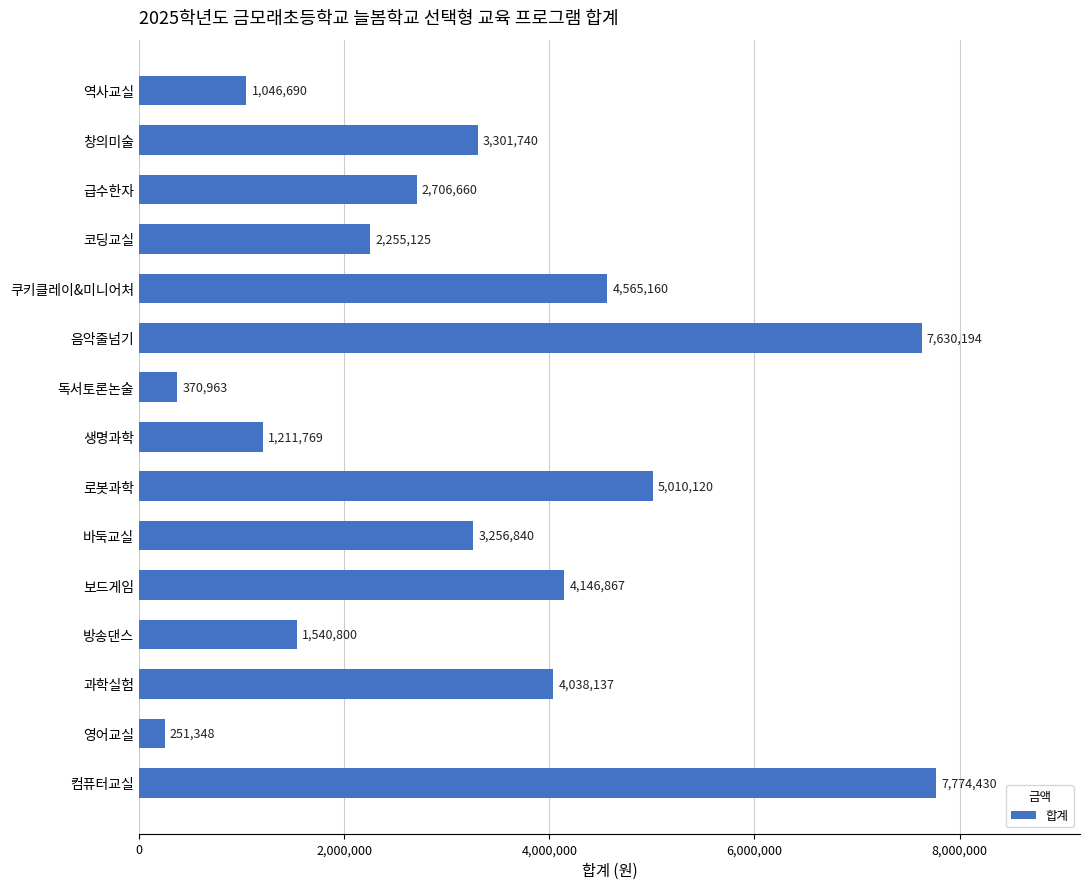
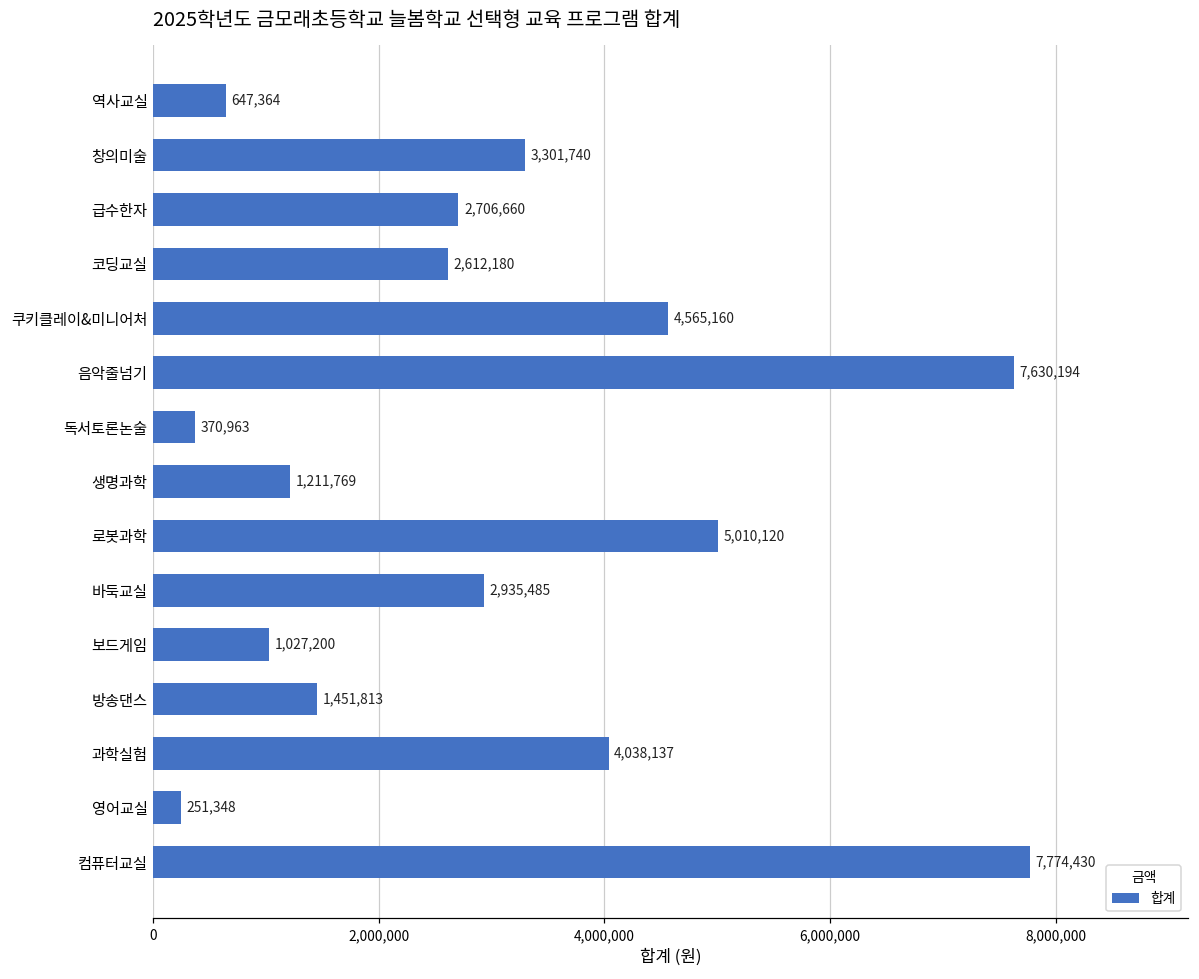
  {
-   "역사교실": "1,046,690",
+   "역사교실": "647,364",
    "창의미술": "3,301,740",
    "급수한자": "2,706,660",
-   "코딩교실": "2,255,125",
+   "코딩교실": "2,612,180",
    "쿠키클레이&미니어처": "4,565,160",
    "음악줄넘기": "7,630,194",
    "독서토론논술": "370,963",
    "생명과학": "1,211,769",
    "로봇과학": "5,010,120",
-   "바둑교실": "3,256,840",
-   "보드게임": "4,146,867",
-   "방송댄스": "1,540,800",
+   "바둑교실": "2,935,485",
+   "보드게임": "1,027,200",
+   "방송댄스": "1,451,813",
    "과학실험": "4,038,137",
    "영어교실": "251,348",
    "컴퓨터교실": "7,774,430"
  }
